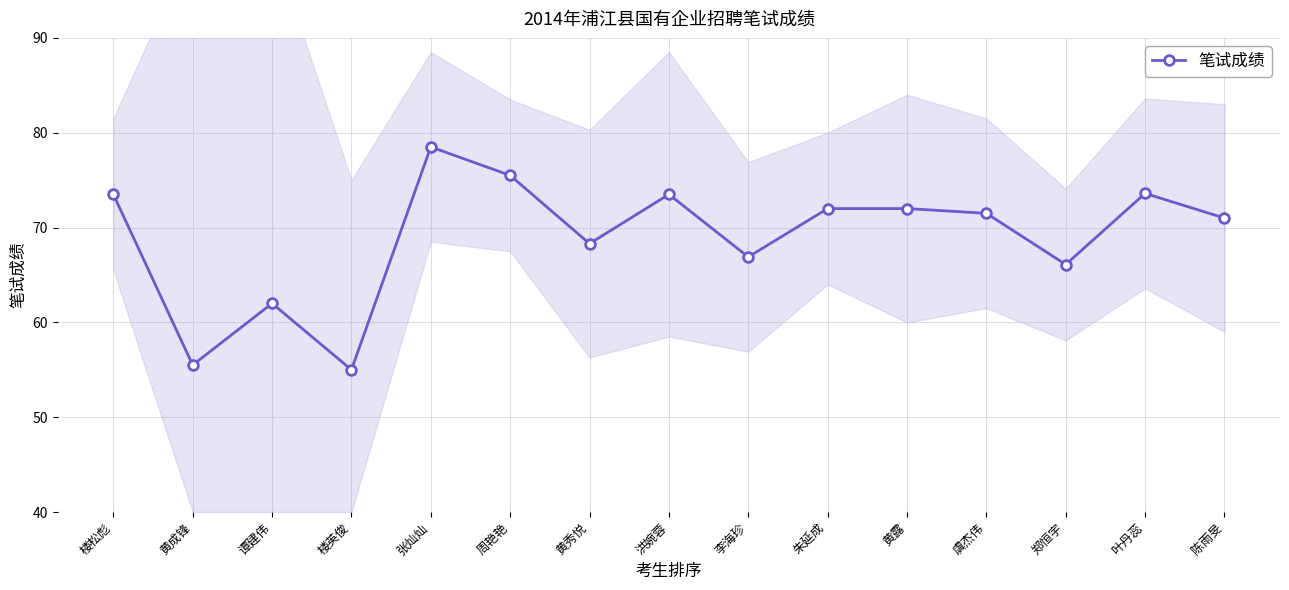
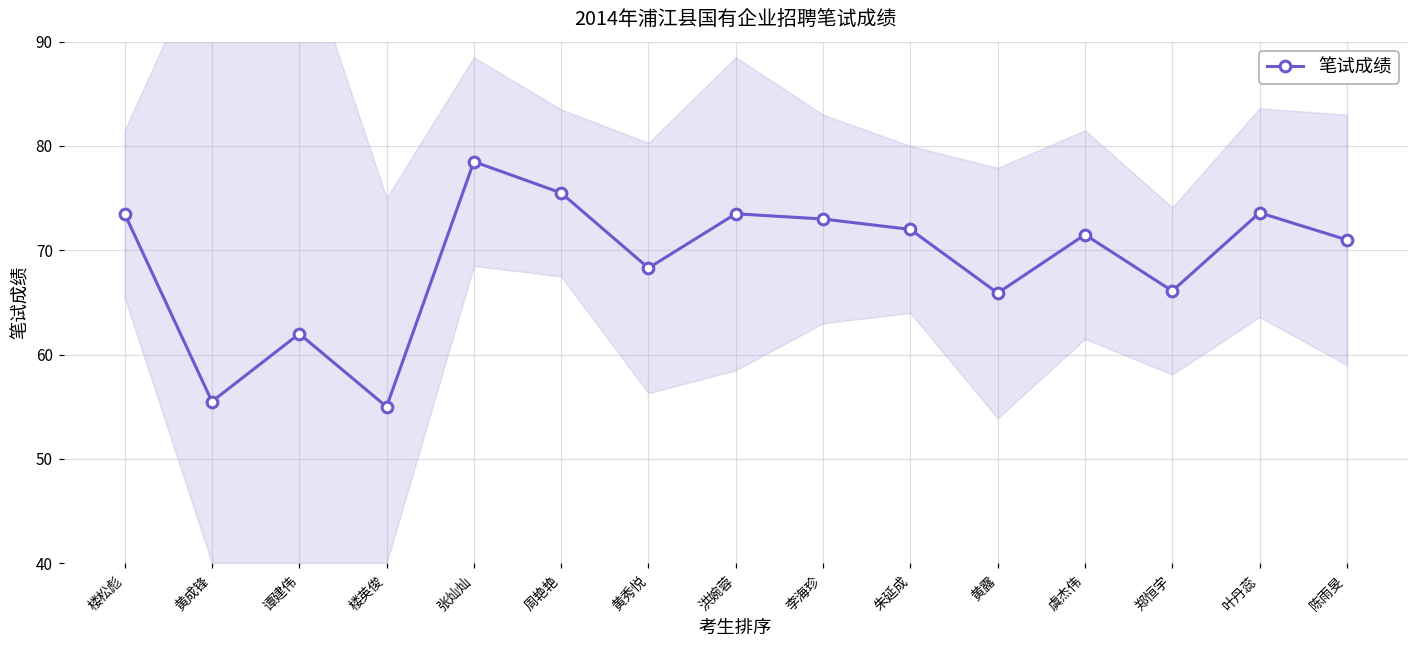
  {
    "笔试成绩": {
      "楼松彪": 74,
      "黄成锋": 56,
      "谭建伟": 62,
      "楼英俊": 55,
      "张灿灿": 79,
      "周艳艳": 76,
      "黄秀悦": 68,
      "洪婉蓉": 74,
-     "李海珍": 67,
+     "李海珍": 73,
      "朱延成": 72,
-     "黄露": 72,
+     "黄露": 66,
      "虞杰伟": 72,
      "郑恒宇": 66,
      "叶丹蕊": 74,
      "陈雨旻": 71
    }
  }
